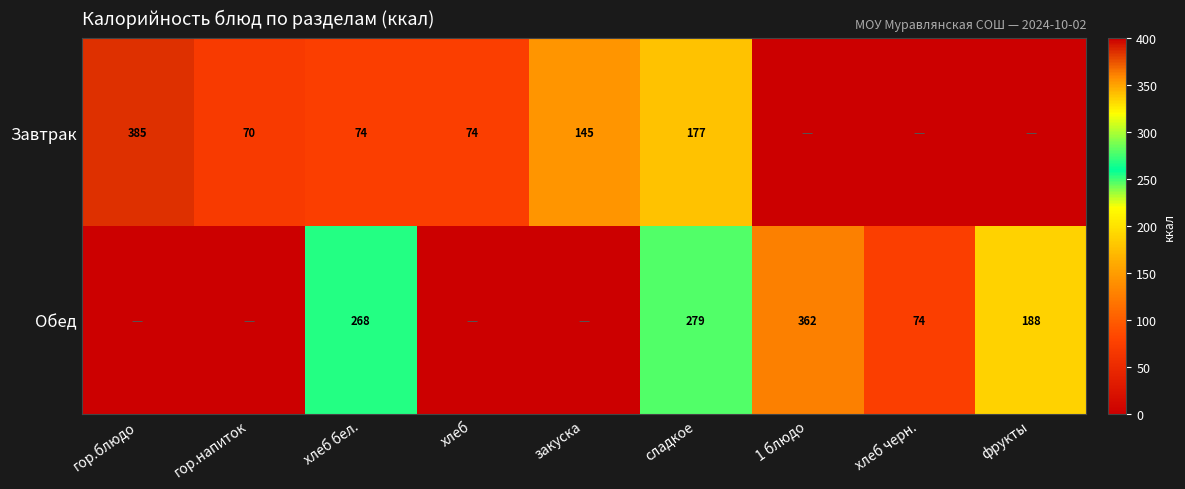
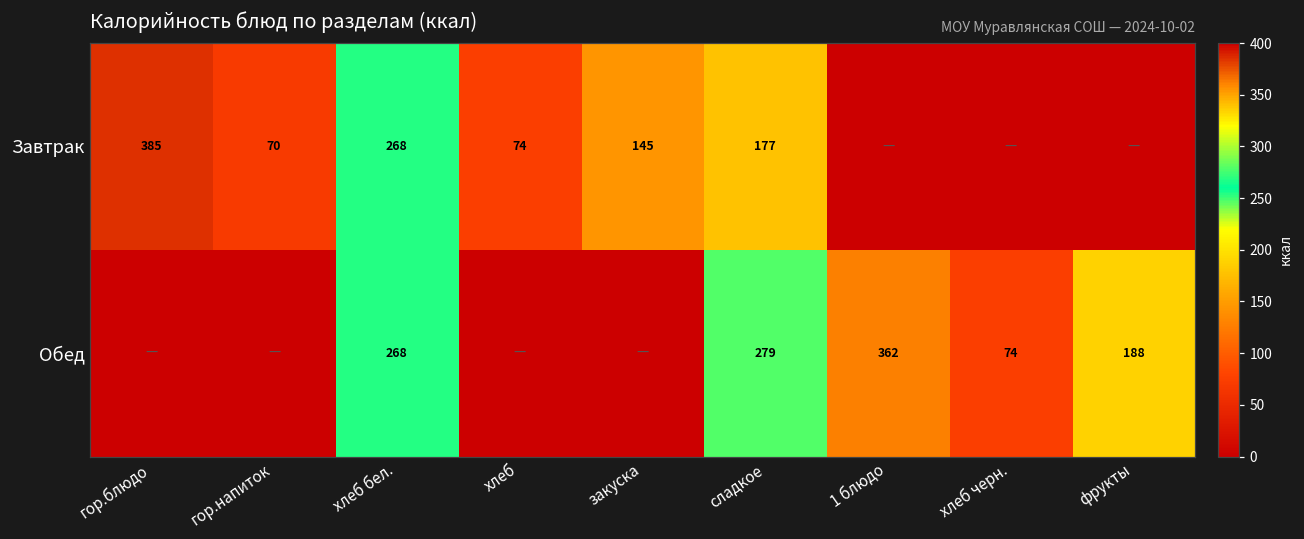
  {
    "Завтрак": {
      "гор.блюдо": 385,
      "гор.напиток": 70,
-     "хлеб бел.": 74,
+     "хлеб бел.": 268,
      "хлеб": 74,
      "закуска": 145,
      "сладкое": 177
    },
    "Обед": {
      "хлеб бел.": 268,
      "сладкое": 279,
      "1 блюдо": 362,
      "хлеб черн.": 74,
      "фрукты": 188
    }
  }
